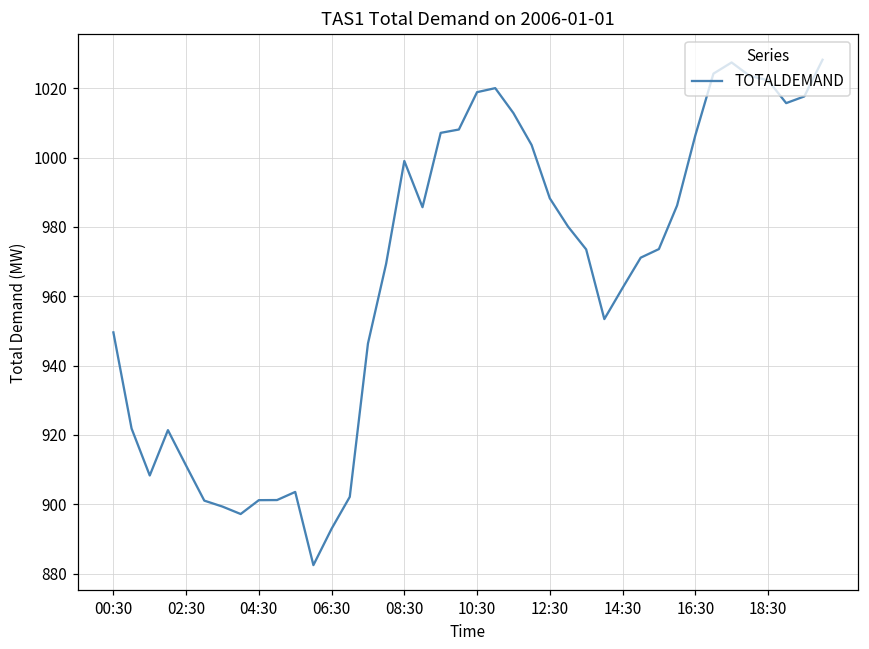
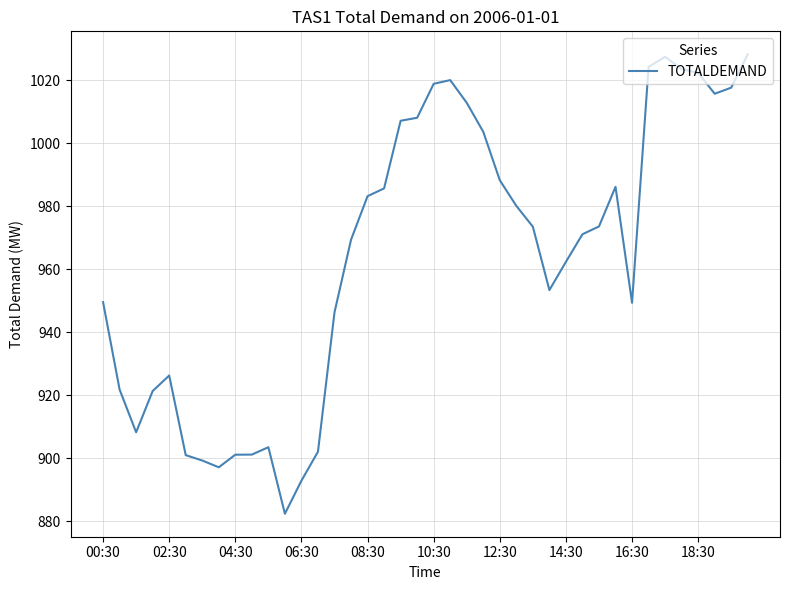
  {
    "00:30": 950,
-   "02:30": 911,
+   "02:30": 926,
    "04:30": 901,
    "06:30": 893,
-   "08:30": 999,
+   "08:30": 983,
    "10:30": 1019,
    "12:30": 988,
    "14:30": 962,
-   "16:30": 1006
+   "16:30": 949
  }
